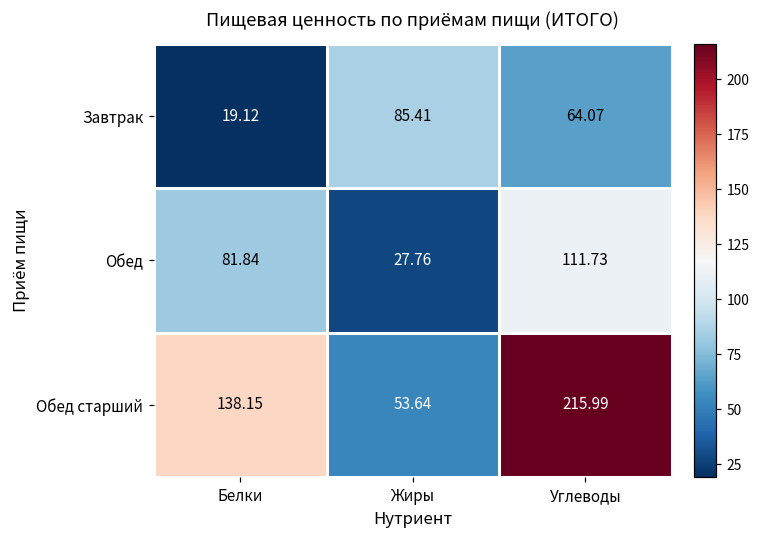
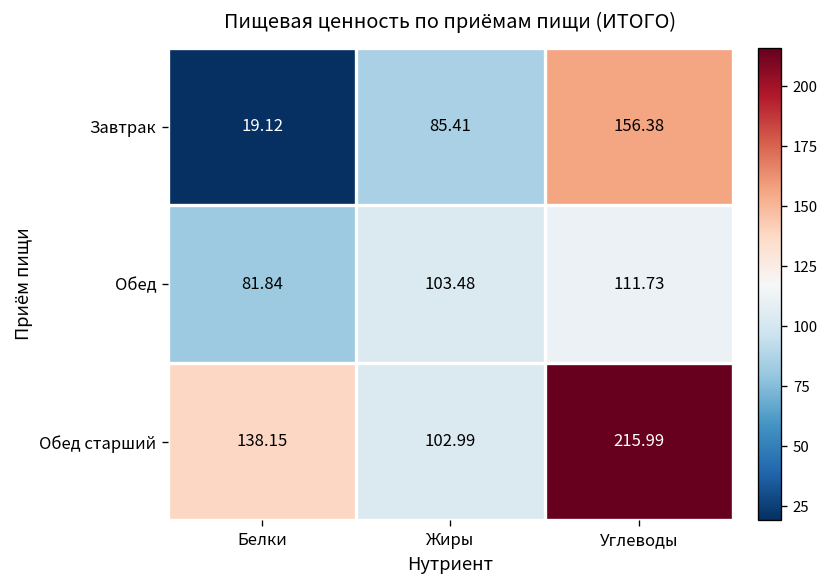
  {
    "Завтрак": {
      "Белки": 19.12,
      "Жиры": 85.41,
-     "Углеводы": 64.07
+     "Углеводы": 156.38
    },
    "Обед": {
      "Белки": 81.84,
-     "Жиры": 27.76,
+     "Жиры": 103.48,
      "Углеводы": 111.73
    },
    "Обед старший": {
      "Белки": 138.15,
-     "Жиры": 53.64,
+     "Жиры": 102.99,
      "Углеводы": 215.99
    }
  }
